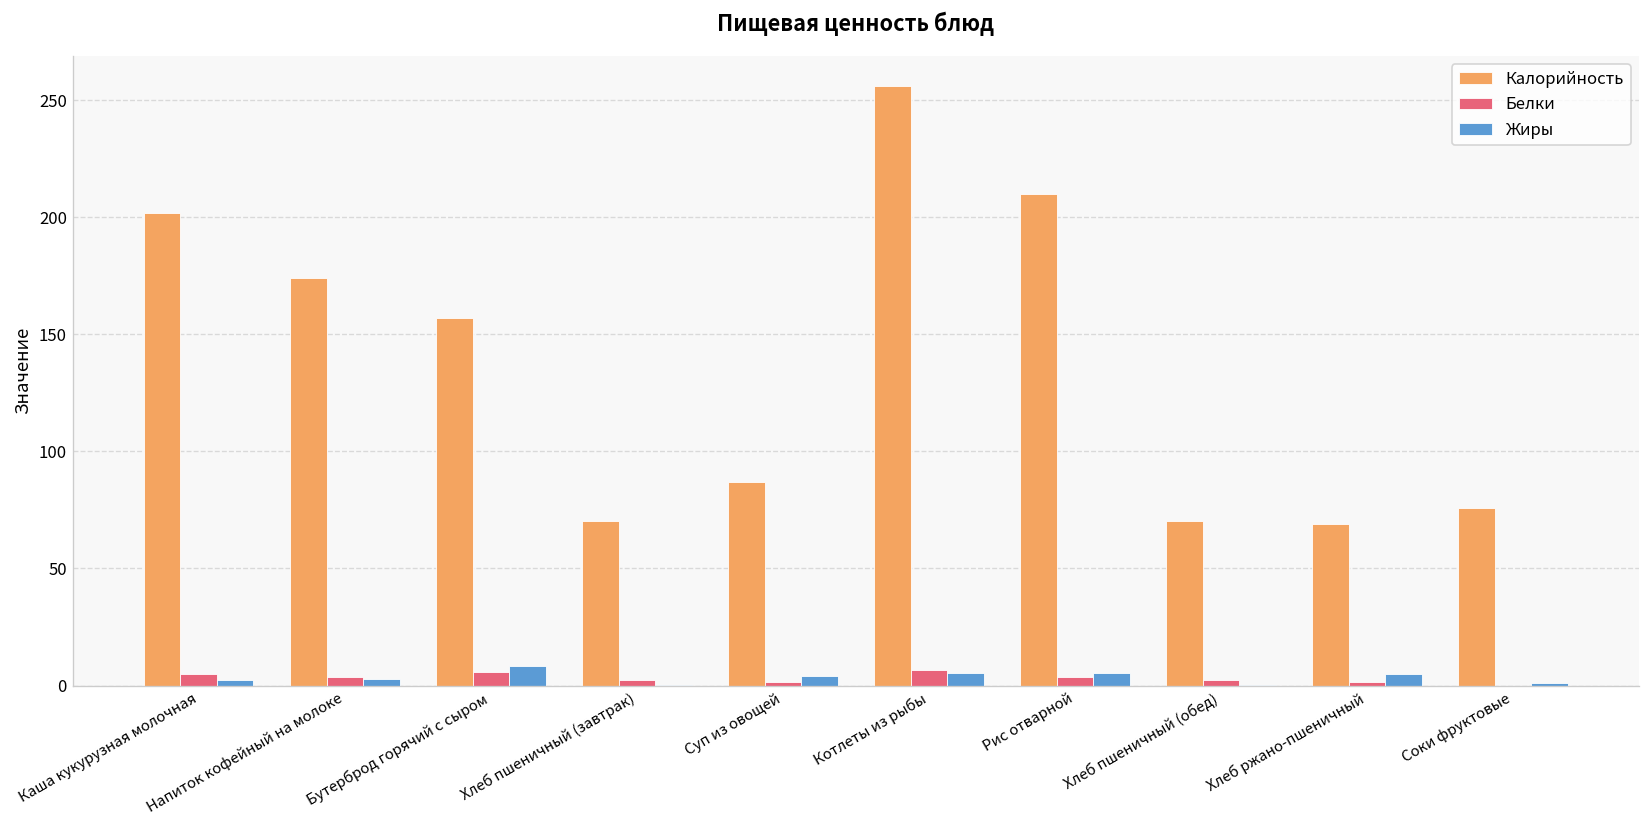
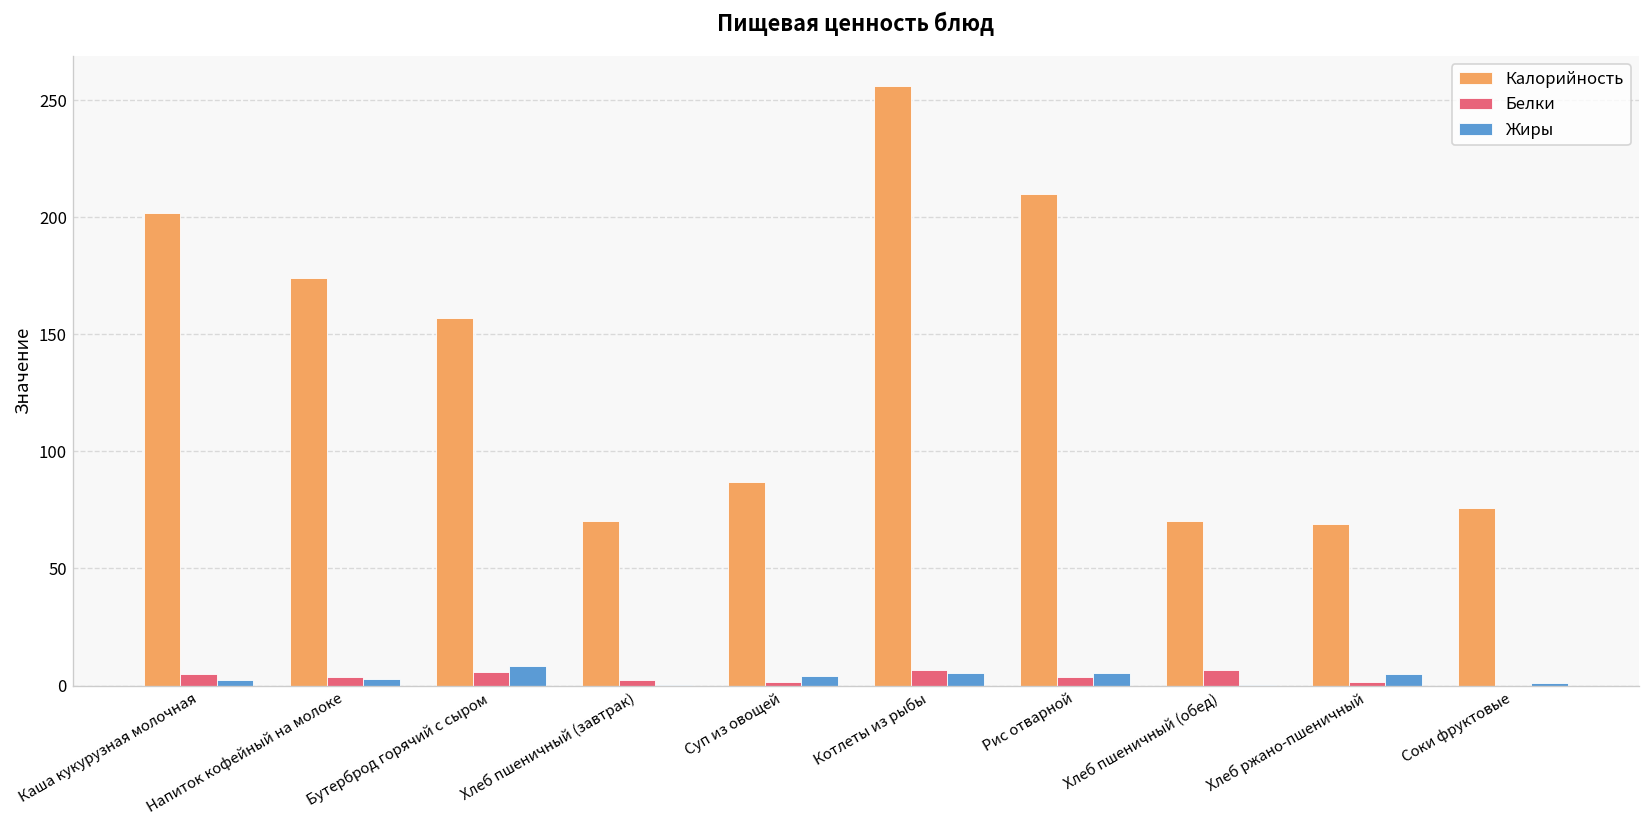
  {
    "Калорийность": {
      "Каша кукурузная молочная": 202,
      "Напиток кофейный на молоке": 174,
      "Бутерброд горячий с сыром": 157,
      "Хлеб пшеничный (завтрак)": 70,
      "Суп из овощей": 87,
      "Котлеты из рыбы": 256,
      "Рис отварной": 210,
      "Хлеб пшеничный (обед)": 70,
      "Хлеб ржано-пшеничный": 69,
      "Соки фруктовые": 76
    },
    "Белки": {
      "Каша кукурузная молочная": 5,
      "Напиток кофейный на молоке": 4,
      "Бутерброд горячий с сыром": 6,
      "Хлеб пшеничный (завтрак)": 2,
      "Суп из овощей": 1,
      "Котлеты из рыбы": 7,
      "Рис отварной": 4,
-     "Хлеб пшеничный (обед)": 2,
+     "Хлеб пшеничный (обед)": 7,
      "Хлеб ржано-пшеничный": 2,
      "Соки фруктовые": 0
    },
    "Жиры": {
      "Каша кукурузная молочная": 3,
      "Напиток кофейный на молоке": 3,
      "Бутерброд горячий с сыром": 8,
      "Суп из овощей": 4,
      "Котлеты из рыбы": 5,
      "Рис отварной": 5,
      "Хлеб ржано-пшеничный": 5
    }
  }
